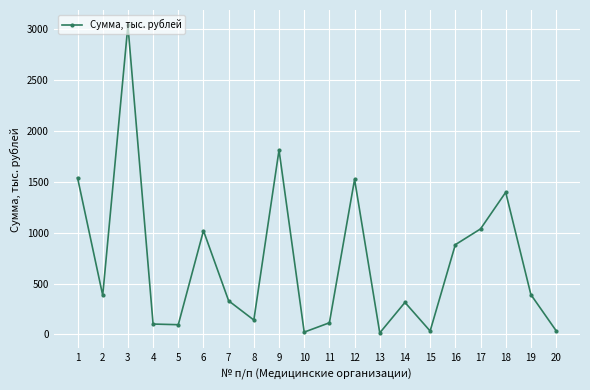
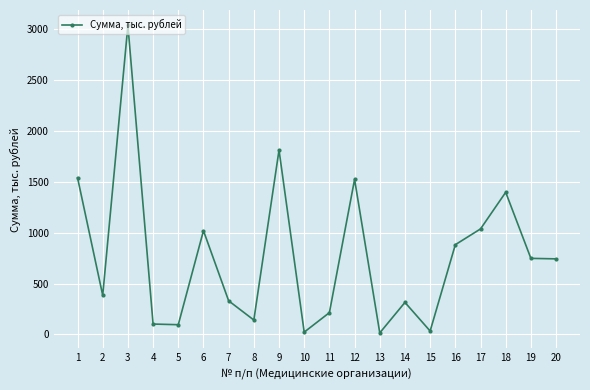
  {
    "1": 1540,
    "2": 380,
    "4": 100,
    "5": 100,
    "6": 1020,
    "7": 330,
    "8": 140,
    "9": 1810,
    "10": 20,
-   "11": 110,
+   "11": 210,
    "12": 1520,
    "13": 20,
    "14": 310,
    "15": 30,
    "16": 880,
    "17": 1040,
    "18": 1400,
-   "19": 390,
-   "20": 40
+   "19": 750,
+   "20": 740
  }
